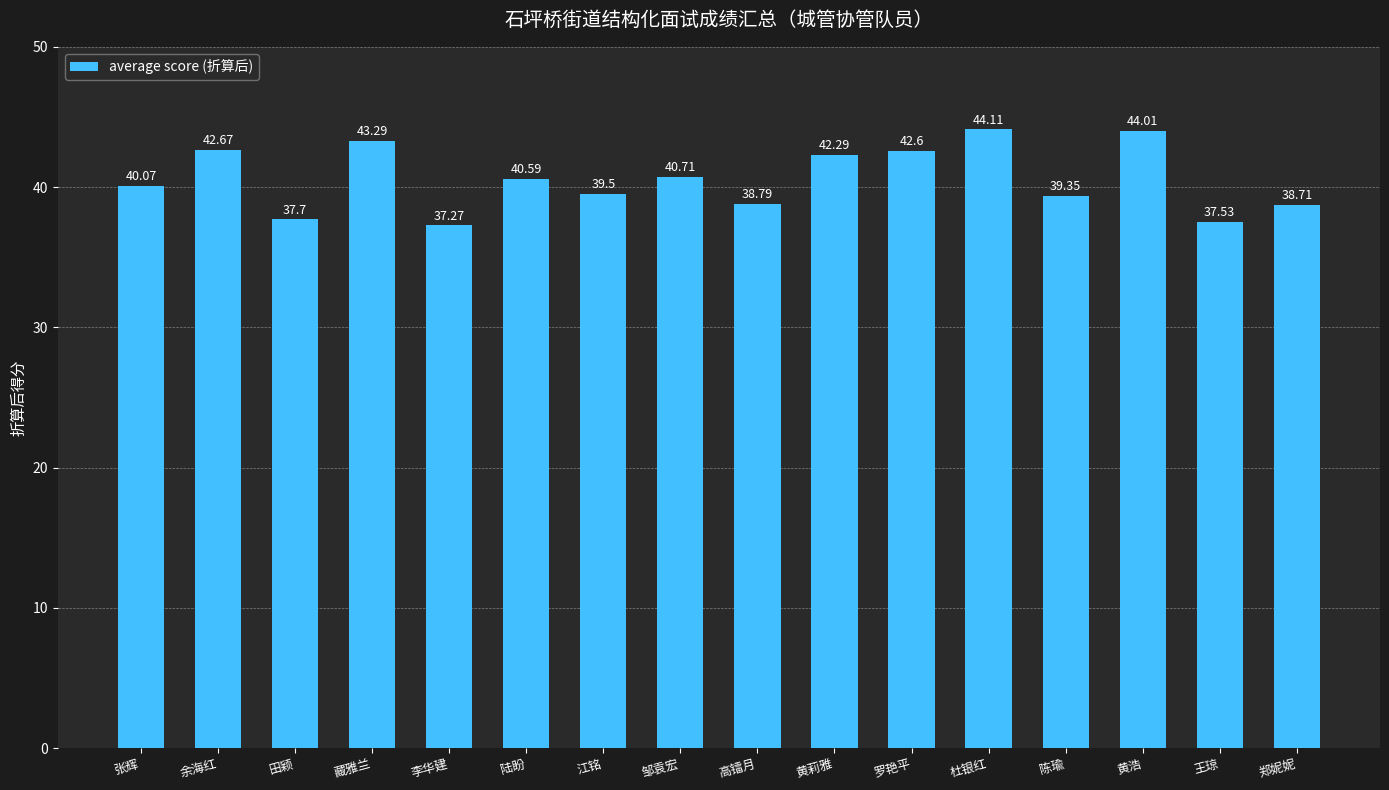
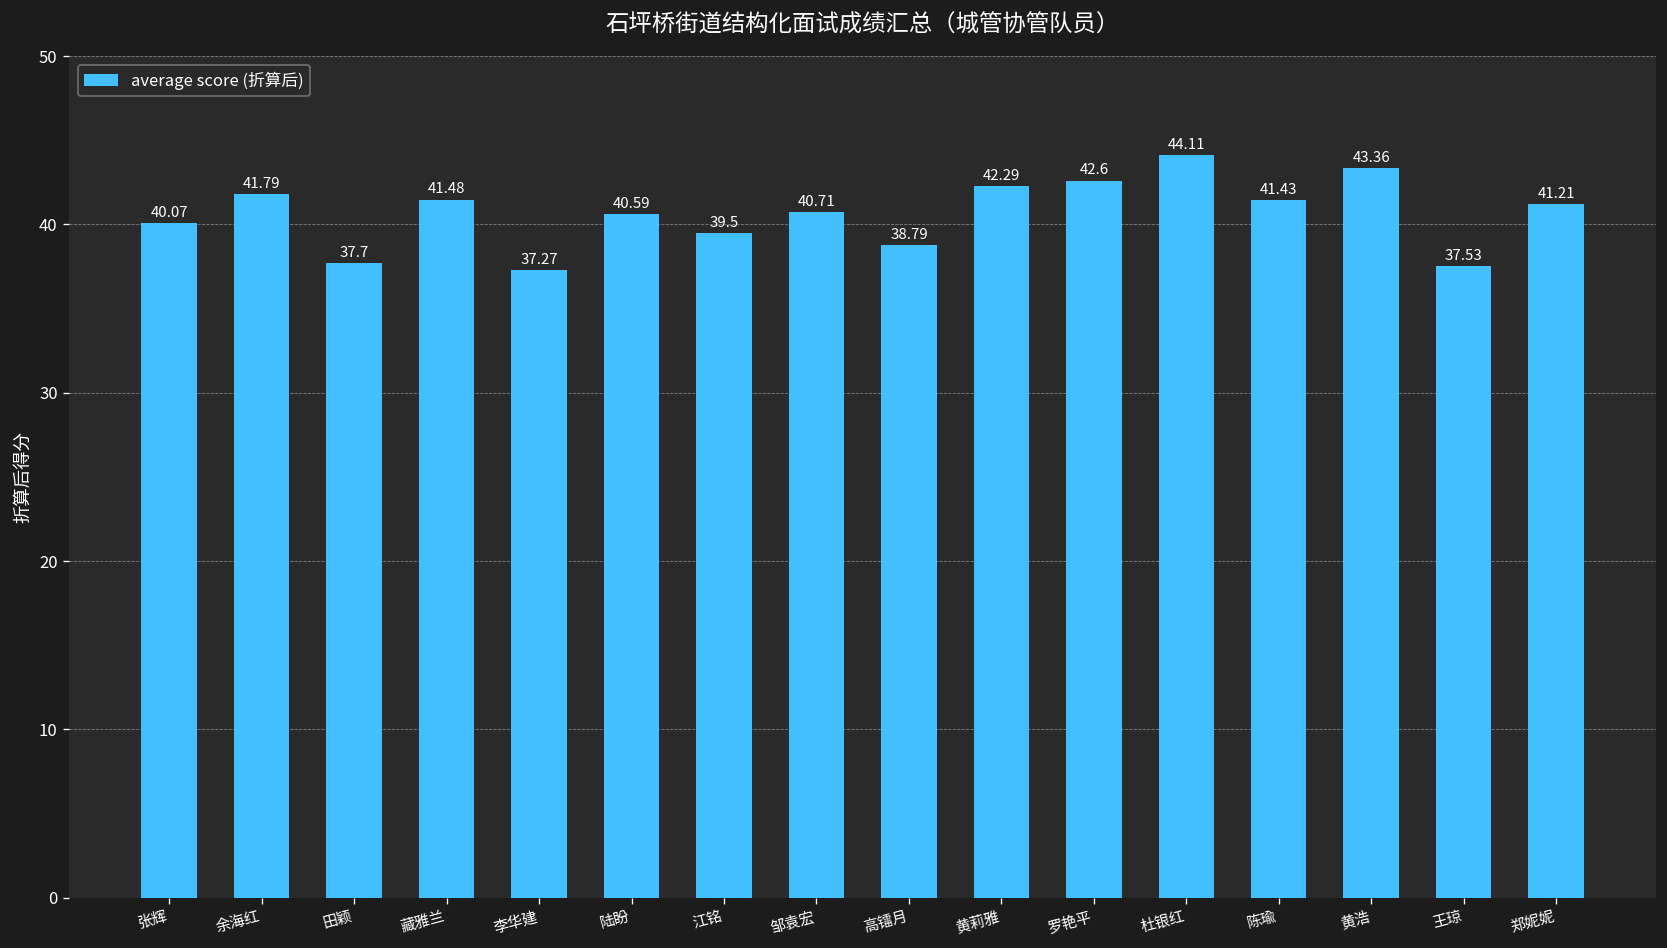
  {
    "张辉": 40.07,
-   "余海红": 42.67,
+   "余海红": 41.79,
    "田颖": 37.7,
-   "藏雅兰": 43.29,
+   "藏雅兰": 41.48,
    "李华建": 37.27,
    "陆盼": 40.59,
    "江铭": 39.5,
    "邹袁宏": 40.71,
    "高镭月": 38.79,
    "黄莉雅": 42.29,
    "罗艳平": 42.6,
    "杜银红": 44.11,
-   "陈瑜": 39.35,
-   "黄浩": 44.01,
+   "陈瑜": 41.43,
+   "黄浩": 43.36,
    "王琼": 37.53,
-   "郑妮妮": 38.71
+   "郑妮妮": 41.21
  }
